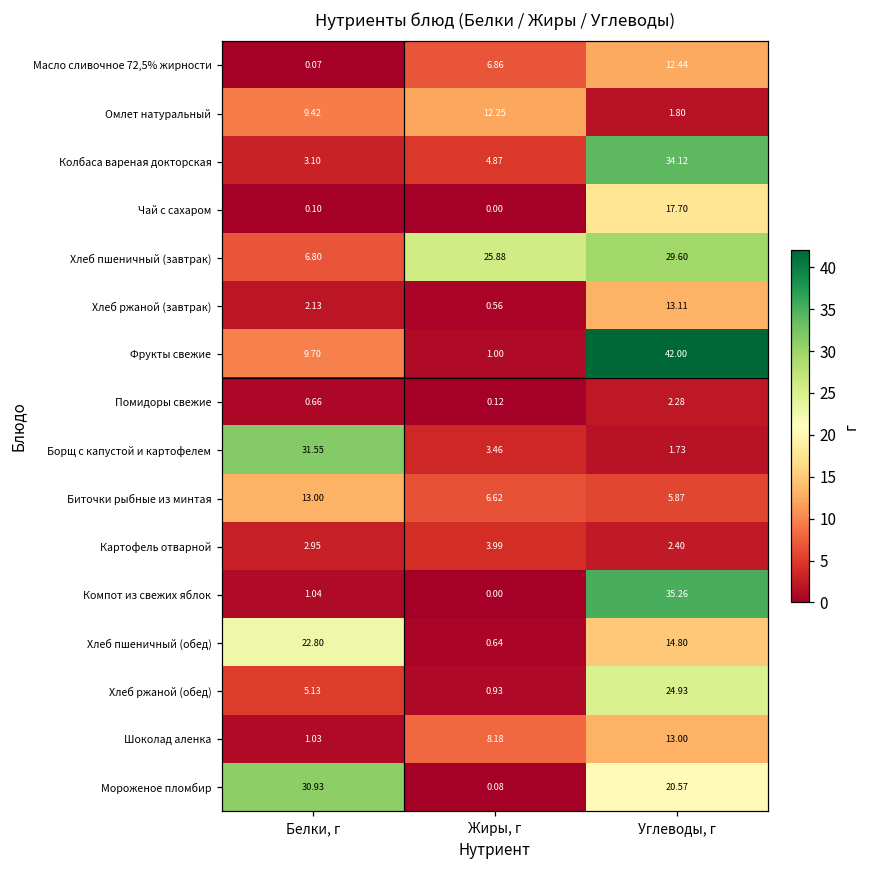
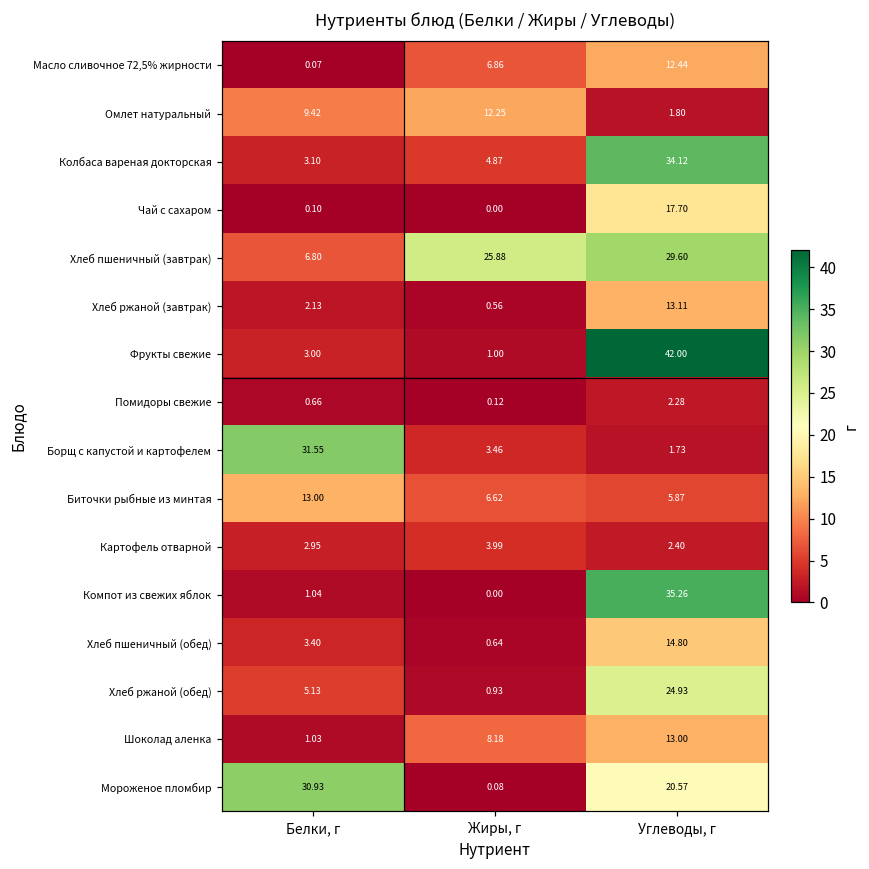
  {
    "Масло сливочное 72,5% жирности": {
      "Белки, г": 0.07,
      "Жиры, г": 6.86,
      "Углеводы, г": 12.44
    },
    "Омлет натуральный": {
      "Белки, г": 9.42,
      "Жиры, г": 12.25,
      "Углеводы, г": 1.80
    },
    "Колбаса вареная докторская": {
      "Белки, г": 3.10,
      "Жиры, г": 4.87,
      "Углеводы, г": 34.12
    },
    "Чай с сахаром": {
      "Белки, г": 0.10,
      "Жиры, г": 0.00,
      "Углеводы, г": 17.70
    },
    "Хлеб пшеничный (завтрак)": {
      "Белки, г": 6.80,
      "Жиры, г": 25.88,
      "Углеводы, г": 29.60
    },
    "Хлеб ржаной (завтрак)": {
      "Белки, г": 2.13,
      "Жиры, г": 0.56,
      "Углеводы, г": 13.11
    },
    "Фрукты свежие": {
-     "Белки, г": 9.70,
+     "Белки, г": 3.00,
      "Жиры, г": 1.00,
      "Углеводы, г": 42.00
    },
    "Помидоры свежие": {
      "Белки, г": 0.66,
      "Жиры, г": 0.12,
      "Углеводы, г": 2.28
    },
    "Борщ с капустой и картофелем": {
      "Белки, г": 31.55,
      "Жиры, г": 3.46,
      "Углеводы, г": 1.73
    },
    "Биточки рыбные из минтая": {
      "Белки, г": 13.00,
      "Жиры, г": 6.62,
      "Углеводы, г": 5.87
    },
    "Картофель отварной": {
      "Белки, г": 2.95,
      "Жиры, г": 3.99,
      "Углеводы, г": 2.40
    },
    "Компот из свежих яблок": {
      "Белки, г": 1.04,
      "Жиры, г": 0.00,
      "Углеводы, г": 35.26
    },
    "Хлеб пшеничный (обед)": {
-     "Белки, г": 22.80,
+     "Белки, г": 3.40,
      "Жиры, г": 0.64,
      "Углеводы, г": 14.80
    },
    "Хлеб ржаной (обед)": {
      "Белки, г": 5.13,
      "Жиры, г": 0.93,
      "Углеводы, г": 24.93
    },
    "Шоколад аленка": {
      "Белки, г": 1.03,
      "Жиры, г": 8.18,
      "Углеводы, г": 13.00
    },
    "Мороженое пломбир": {
      "Белки, г": 30.93,
      "Жиры, г": 0.08,
      "Углеводы, г": 20.57
    }
  }
